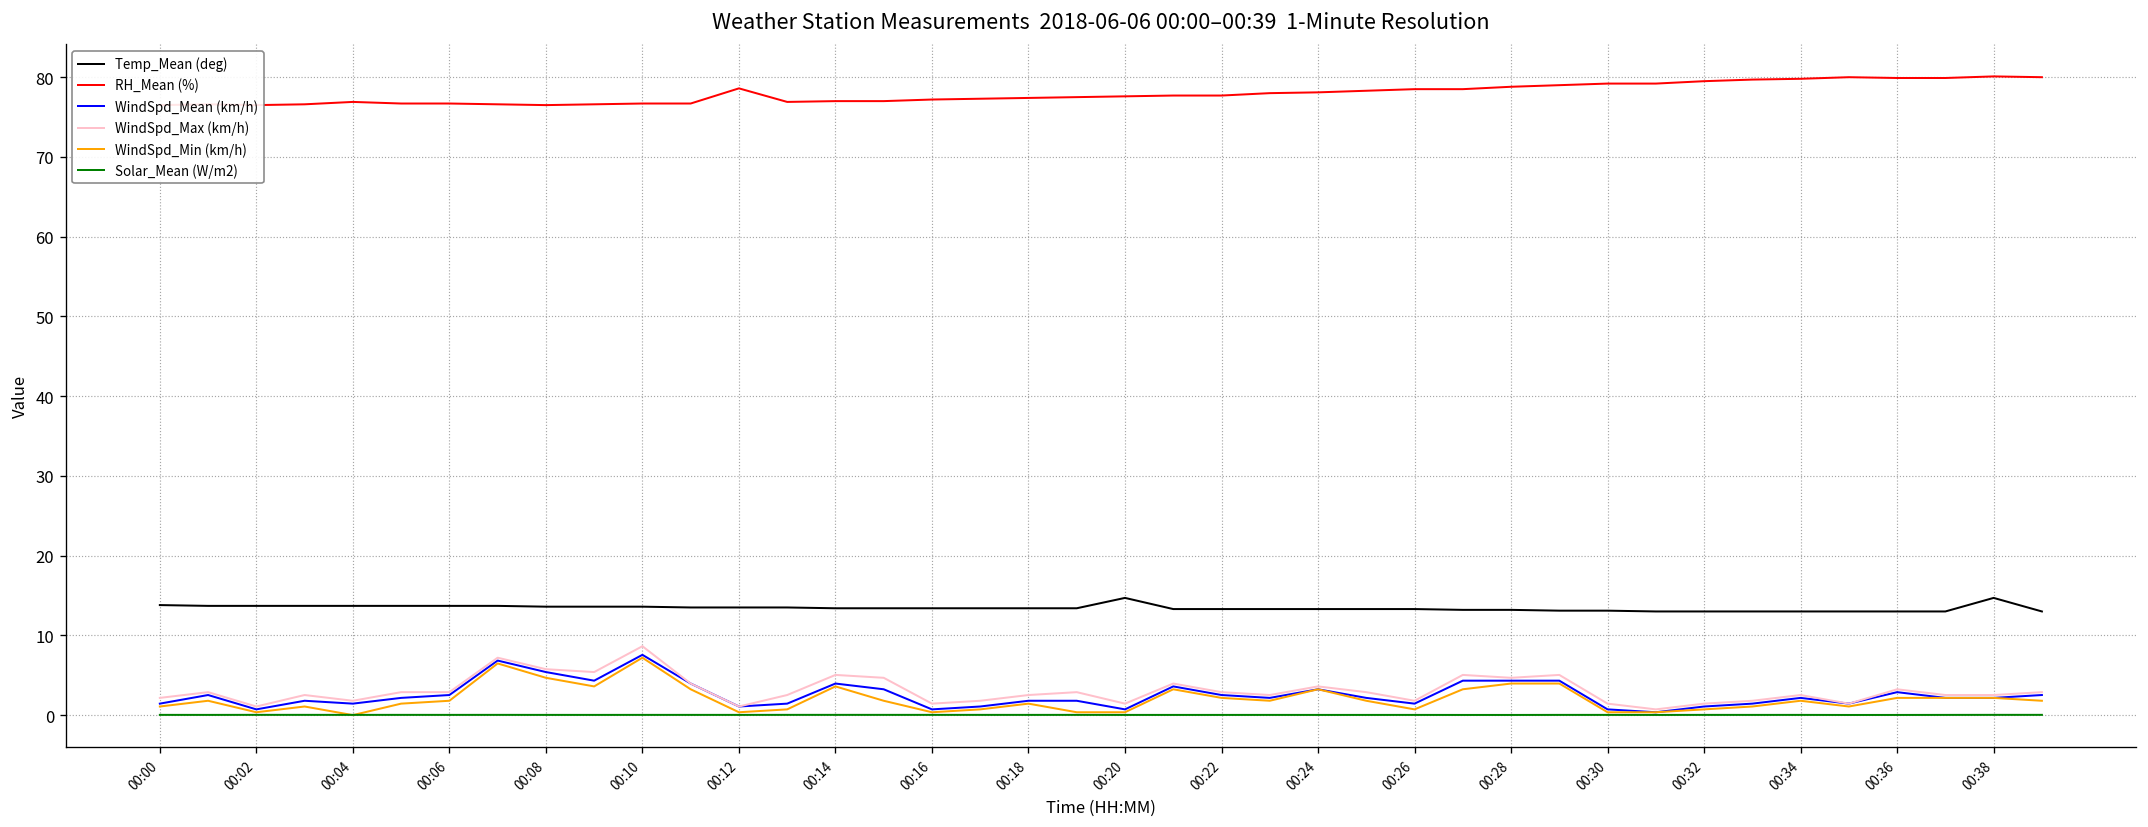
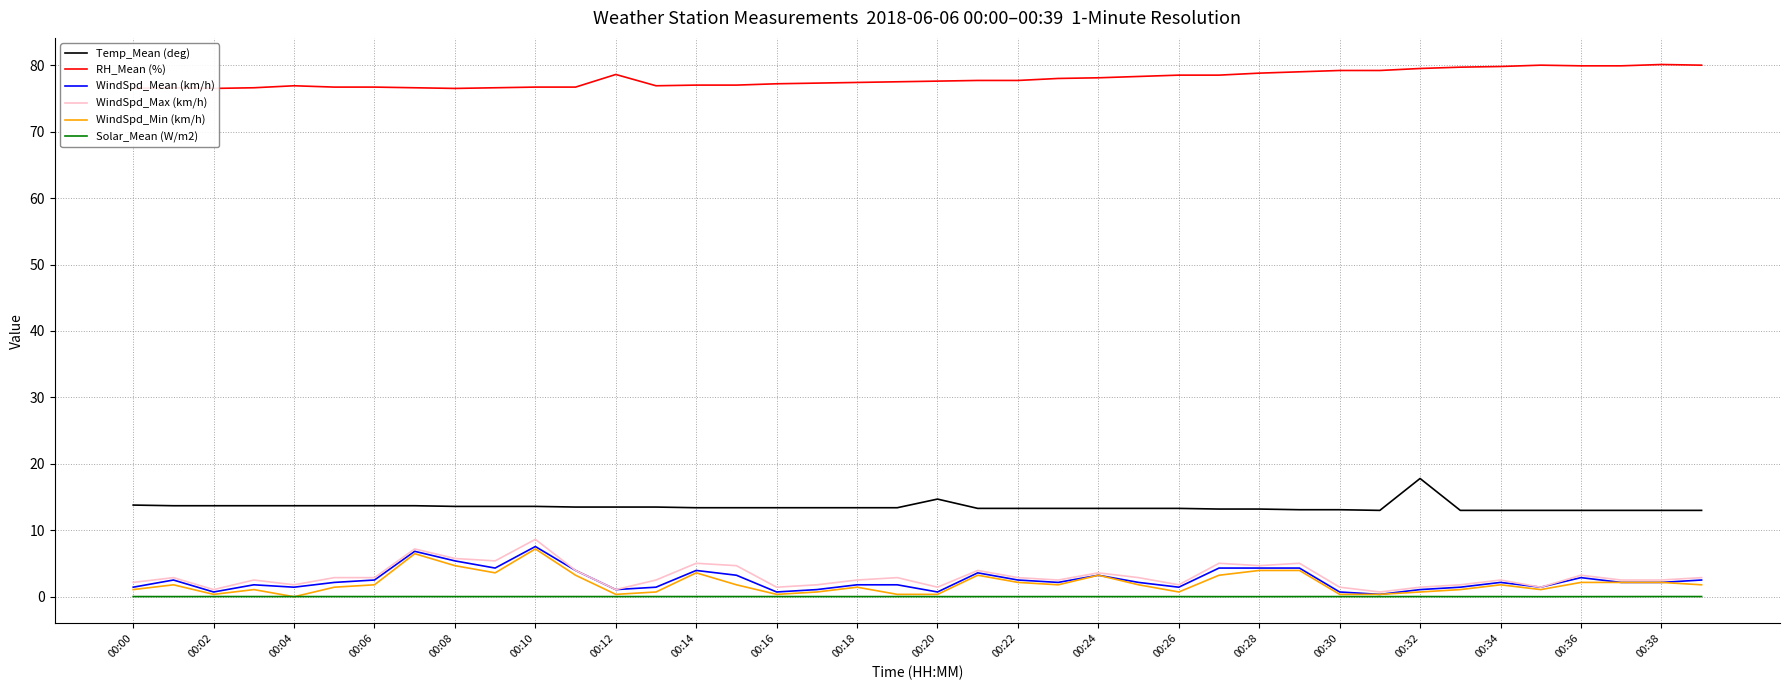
  {
    "Temp_Mean (deg)": {
      "00:00": 14,
      "00:02": 14,
      "00:04": 14,
      "00:06": 14,
      "00:08": 14,
      "00:10": 14,
      "00:12": 14,
      "00:14": 13,
      "00:16": 13,
      "00:18": 13,
      "00:20": 15,
      "00:22": 13,
      "00:24": 13,
      "00:26": 13,
      "00:28": 13,
      "00:30": 13,
-     "00:32": 13,
+     "00:32": 18,
      "00:34": 13,
      "00:36": 13,
-     "00:38": 15
+     "00:38": 13
    },
    "RH_Mean (%)": {
      "00:04": 77,
      "00:06": 77,
      "00:08": 77,
      "00:10": 77,
      "00:12": 79,
      "00:14": 77,
      "00:16": 77,
      "00:18": 77,
      "00:20": 78,
      "00:22": 78,
      "00:24": 78,
      "00:26": 79,
      "00:28": 79,
      "00:30": 79,
      "00:32": 80,
      "00:34": 80,
      "00:36": 80,
      "00:38": 80
    },
    "WindSpd_Max (km/h)": {
      "00:00": 2,
      "00:10": 9,
      "00:14": 5,
      "00:16": 1,
      "00:18": 3,
      "00:20": 1,
      "00:30": 1
    },
    "WindSpd_Min (km/h)": {
      "00:06": 2,
      "00:08": 5,
      "00:26": 1,
      "00:36": 2
    },
    "Solar_Mean (W/m2)": {
      "00:00": 0,
      "00:06": 0,
      "00:08": 0,
      "00:10": 0,
      "00:14": 0,
      "00:18": 0,
      "00:22": 0,
      "00:24": 0,
      "00:26": 0,
      "00:28": 0,
      "00:32": 0,
      "00:34": 0,
      "00:36": 0,
      "00:38": 0
    }
  }
